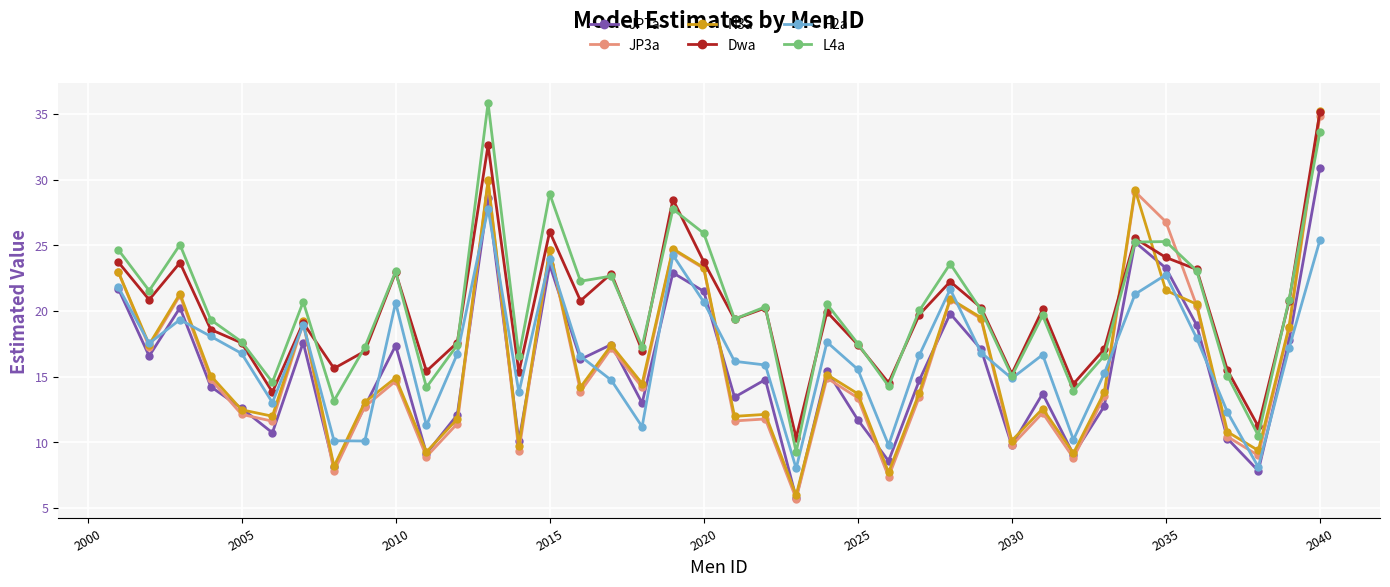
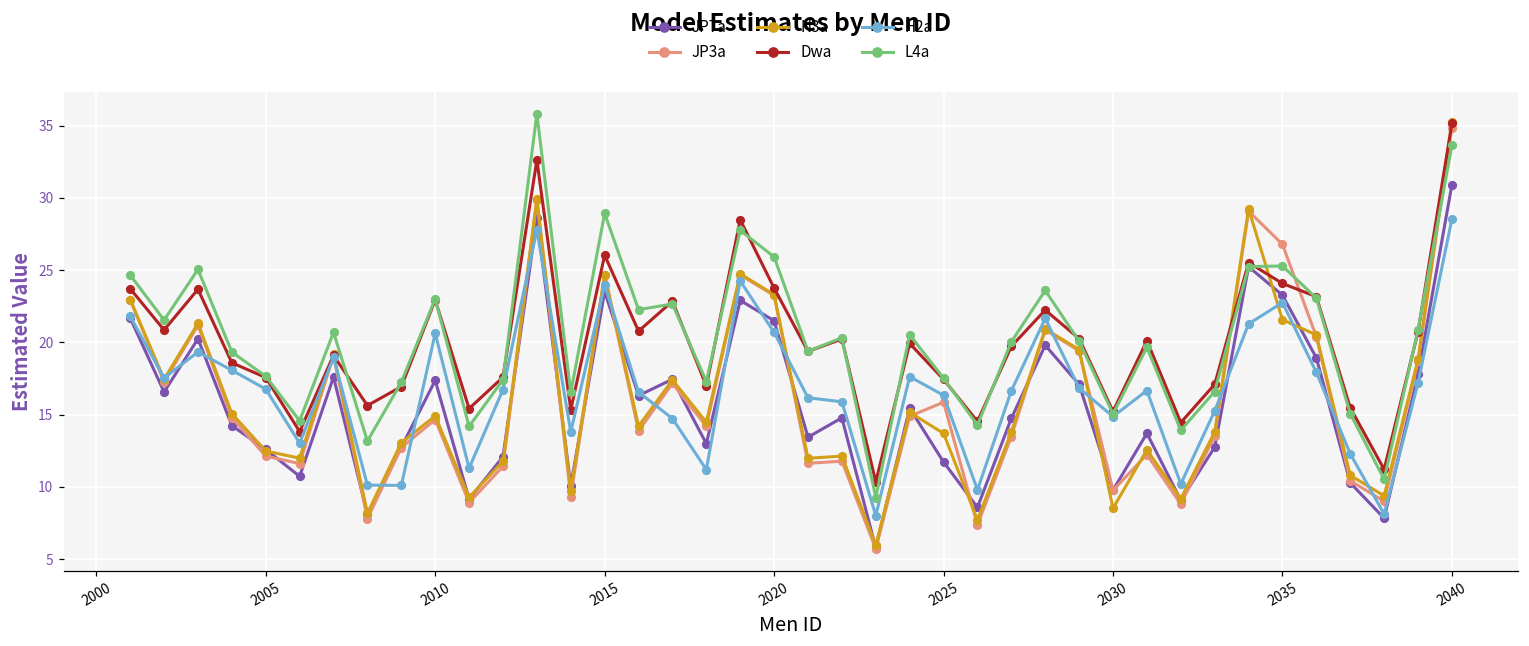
  {
    "JP7a": {
      "2010": 17.4,
      "2015": 23.5,
      "2020": 21.5,
      "2025": 11.7,
      "2035": 23.3,
      "2040": 30.9
    },
    "JP3a": {
      "2005": 12.1,
      "2010": 14.7,
-     "2025": 13.4,
+     "2025": 15.9,
      "2035": 26.8,
      "2040": 34.9
    },
    "N3a": {
      "2010": 14.9,
      "2025": 13.7,
-     "2030": 10.1,
+     "2030": 8.5,
      "2035": 21.6
    },
    "Dwa": {
      "2015": 26.0,
      "2020": 23.8,
      "2035": 24.1
    },
    "H2a": {
      "2005": 16.8,
      "2010": 20.6,
      "2015": 24.0,
      "2020": 20.7,
-     "2025": 15.6,
+     "2025": 16.3,
      "2035": 22.8,
-     "2040": 25.4
+     "2040": 28.5
    },
    "L4a": {
      "2015": 28.9,
      "2020": 25.9,
      "2035": 25.3,
      "2040": 33.6
    }
  }
